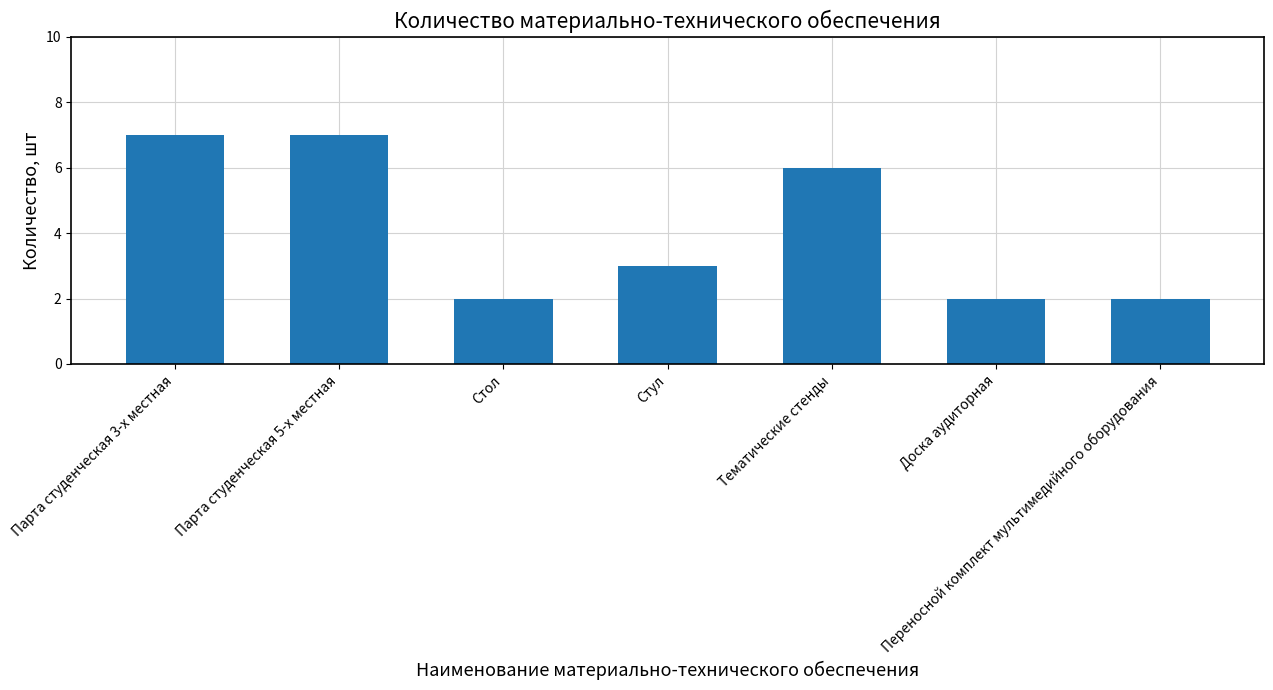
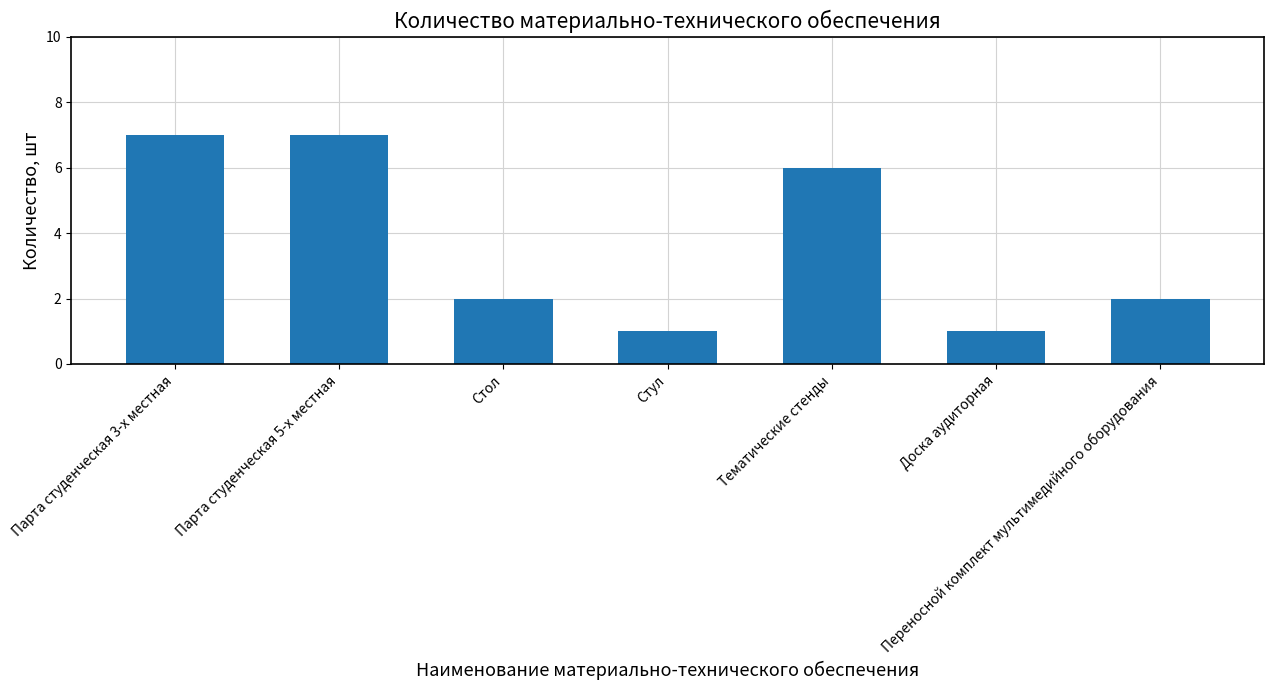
  {
    "Парта студенческая 3-х местная": 7,
    "Парта студенческая 5-х местная": 7,
    "Стол": 2,
-   "Стул": 3,
+   "Стул": 1,
    "Тематические стенды": 6,
-   "Доска аудиторная": 2,
+   "Доска аудиторная": 1,
    "Переносной комплект мультимедийного оборудования": 2
  }
